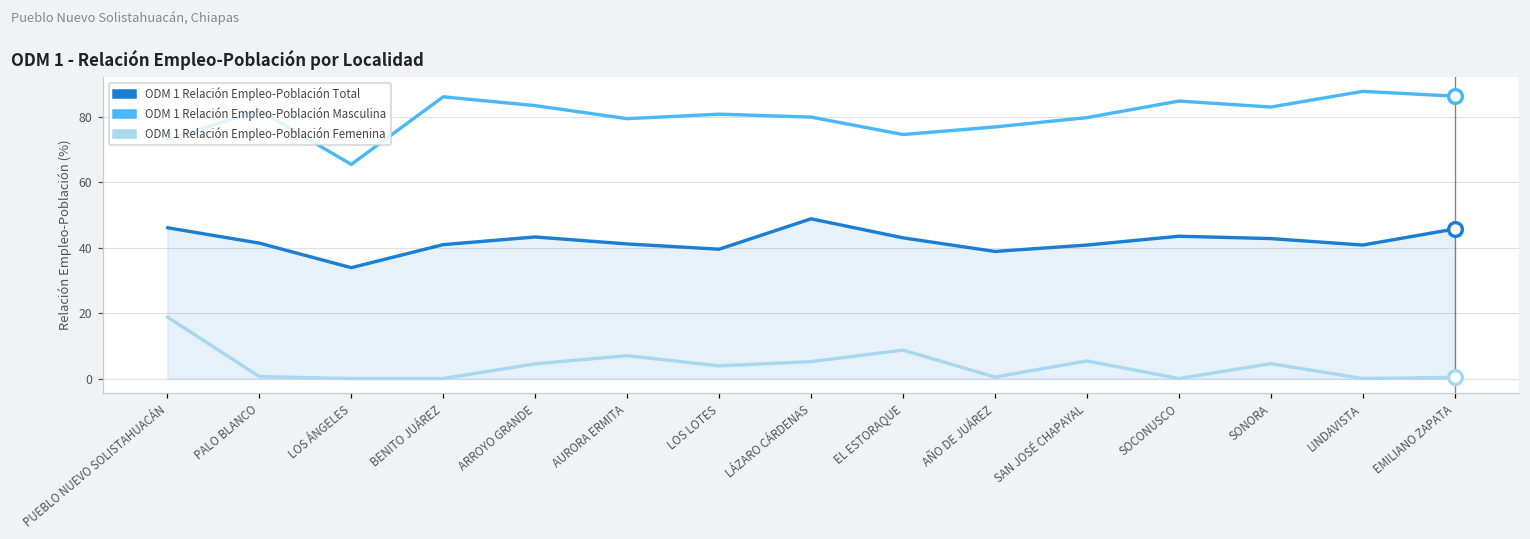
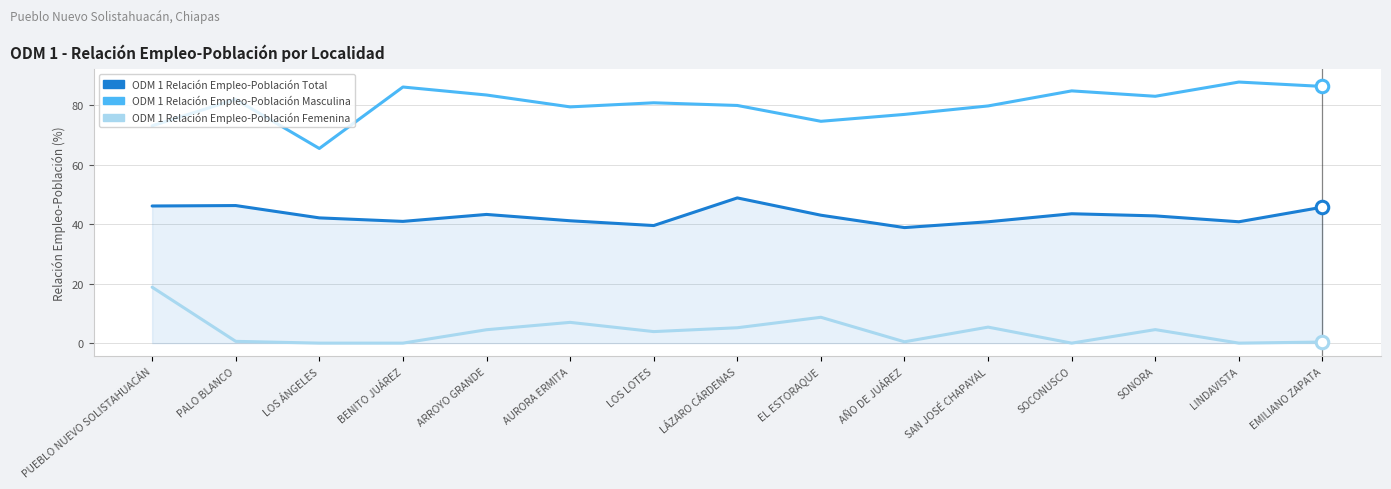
  {
    "ODM 1 Relación Empleo-Población Total": {
      "PUEBLO NUEVO SOLISTAHUACÁN": 46,
-     "PALO BLANCO": 41,
-     "LOS ÁNGELES": 34,
+     "PALO BLANCO": 46,
+     "LOS ÁNGELES": 42,
      "BENITO JUÁREZ": 41,
      "ARROYO GRANDE": 43,
      "AURORA ERMITA": 41,
      "LOS LOTES": 40,
      "LÁZARO CÁRDENAS": 49,
      "EL ESTORAQUE": 43,
      "AÑO DE JUÁREZ": 39,
      "SAN JOSÉ CHAPAYAL": 41,
      "SOCONUSCO": 44,
      "SONORA": 43,
      "LINDAVISTA": 41
    },
    "ODM 1 Relación Empleo-Población Masculina": {
      "LOS ÁNGELES": 66,
      "BENITO JUÁREZ": 86,
      "ARROYO GRANDE": 84,
      "AURORA ERMITA": 80,
      "LOS LOTES": 81,
      "LÁZARO CÁRDENAS": 80,
      "EL ESTORAQUE": 75,
      "AÑO DE JUÁREZ": 77,
      "SAN JOSÉ CHAPAYAL": 80,
      "SOCONUSCO": 85,
      "SONORA": 83,
      "LINDAVISTA": 88
    },
    "ODM 1 Relación Empleo-Población Femenina": {
      "PUEBLO NUEVO SOLISTAHUACÁN": 19,
      "PALO BLANCO": 1,
      "LOS ÁNGELES": 0,
      "BENITO JUÁREZ": 0,
      "ARROYO GRANDE": 5,
      "AURORA ERMITA": 7,
      "LOS LOTES": 4,
      "LÁZARO CÁRDENAS": 5,
      "EL ESTORAQUE": 9,
      "AÑO DE JUÁREZ": 0,
      "SAN JOSÉ CHAPAYAL": 5,
      "SOCONUSCO": 0,
      "SONORA": 5,
      "LINDAVISTA": 0
    }
  }
